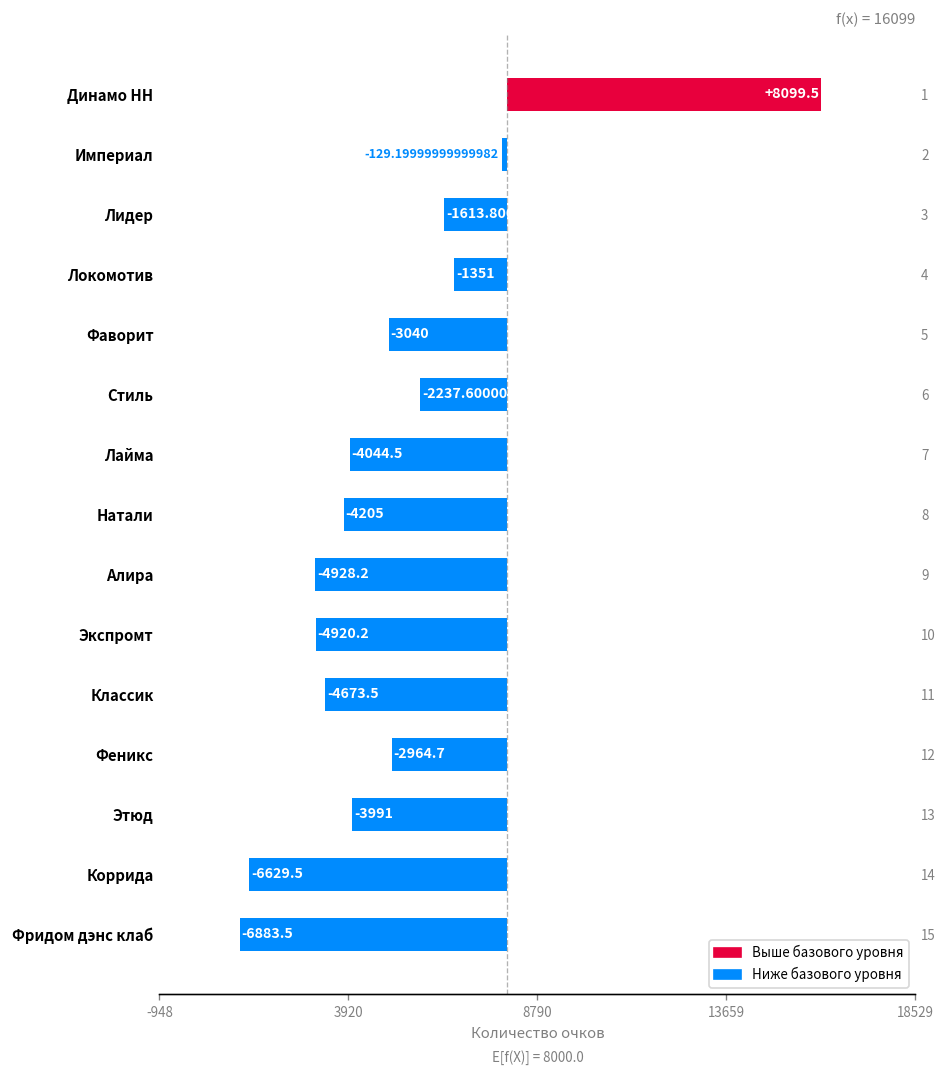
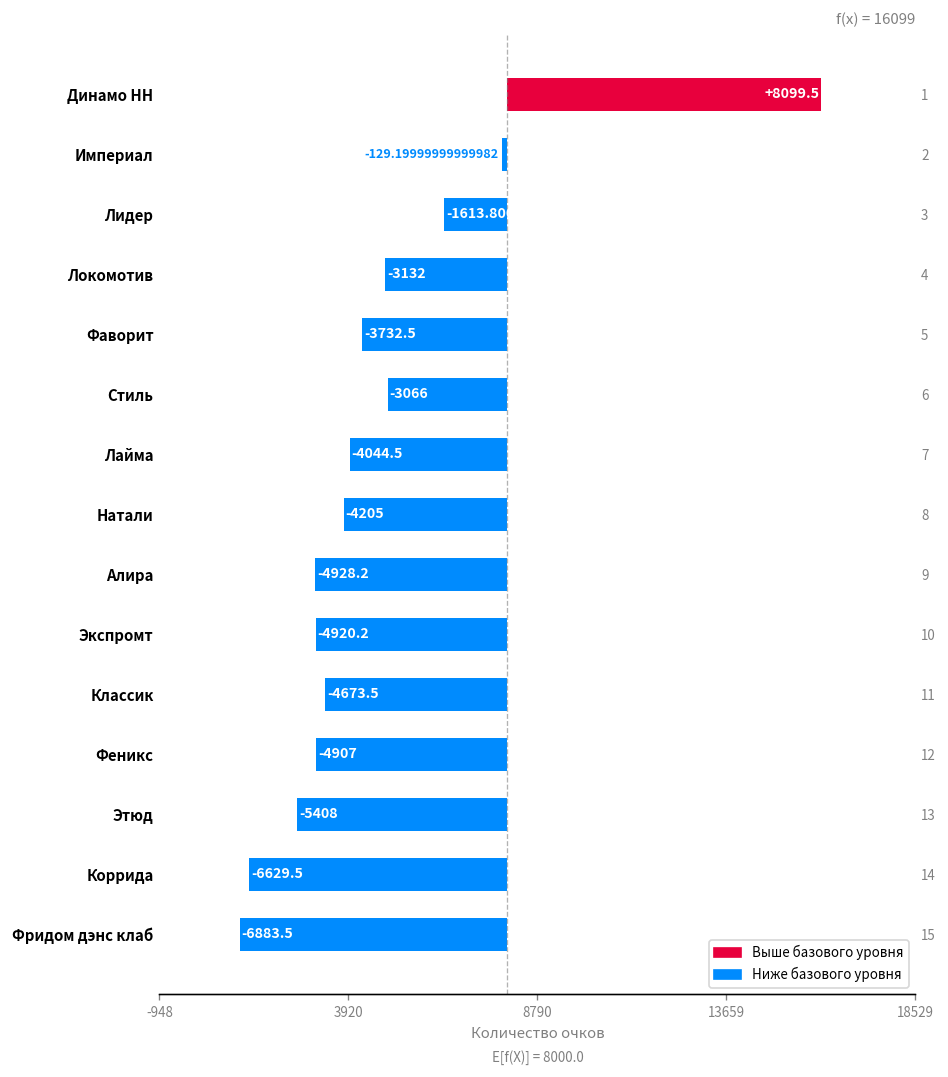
  {
    "Динамо НН": "+8099.5",
    "Империал": "-129.19999999999982",
-   "Локомотив": "-1351",
-   "Фаворит": "-3040",
-   "Стиль": "-2237.6000000000004",
+   "Локомотив": "-3132",
+   "Фаворит": "-3732.5",
+   "Стиль": "-3066",
    "Лайма": "-4044.5",
    "Натали": "-4205",
    "Алира": "-4928.2",
    "Экспромт": "-4920.2",
    "Классик": "-4673.5",
-   "Феникс": "-2964.7",
-   "Этюд": "-3991",
+   "Феникс": "-4907",
+   "Этюд": "-5408",
    "Коррида": "-6629.5",
    "Фридом дэнс клаб": "-6883.5"
  }
